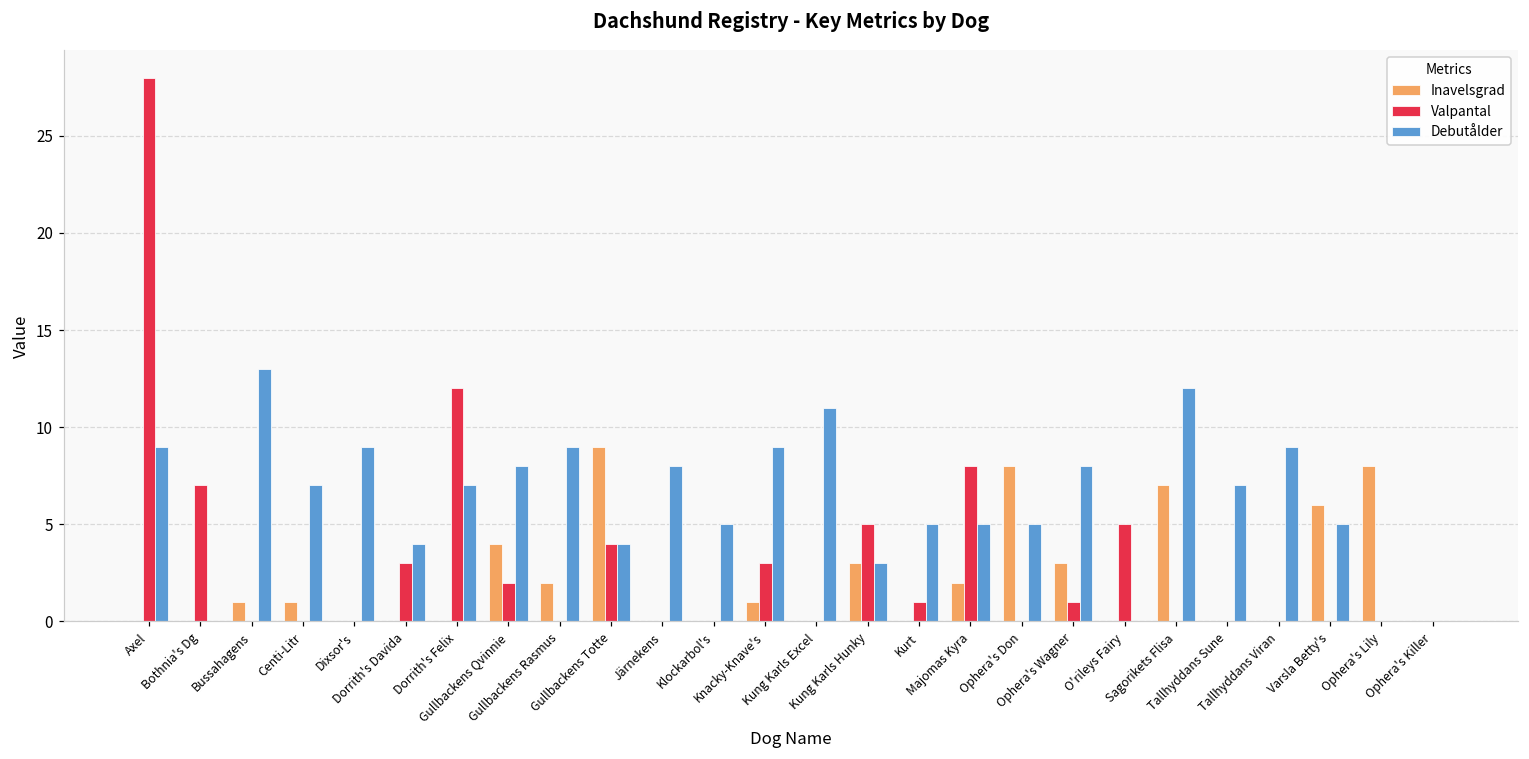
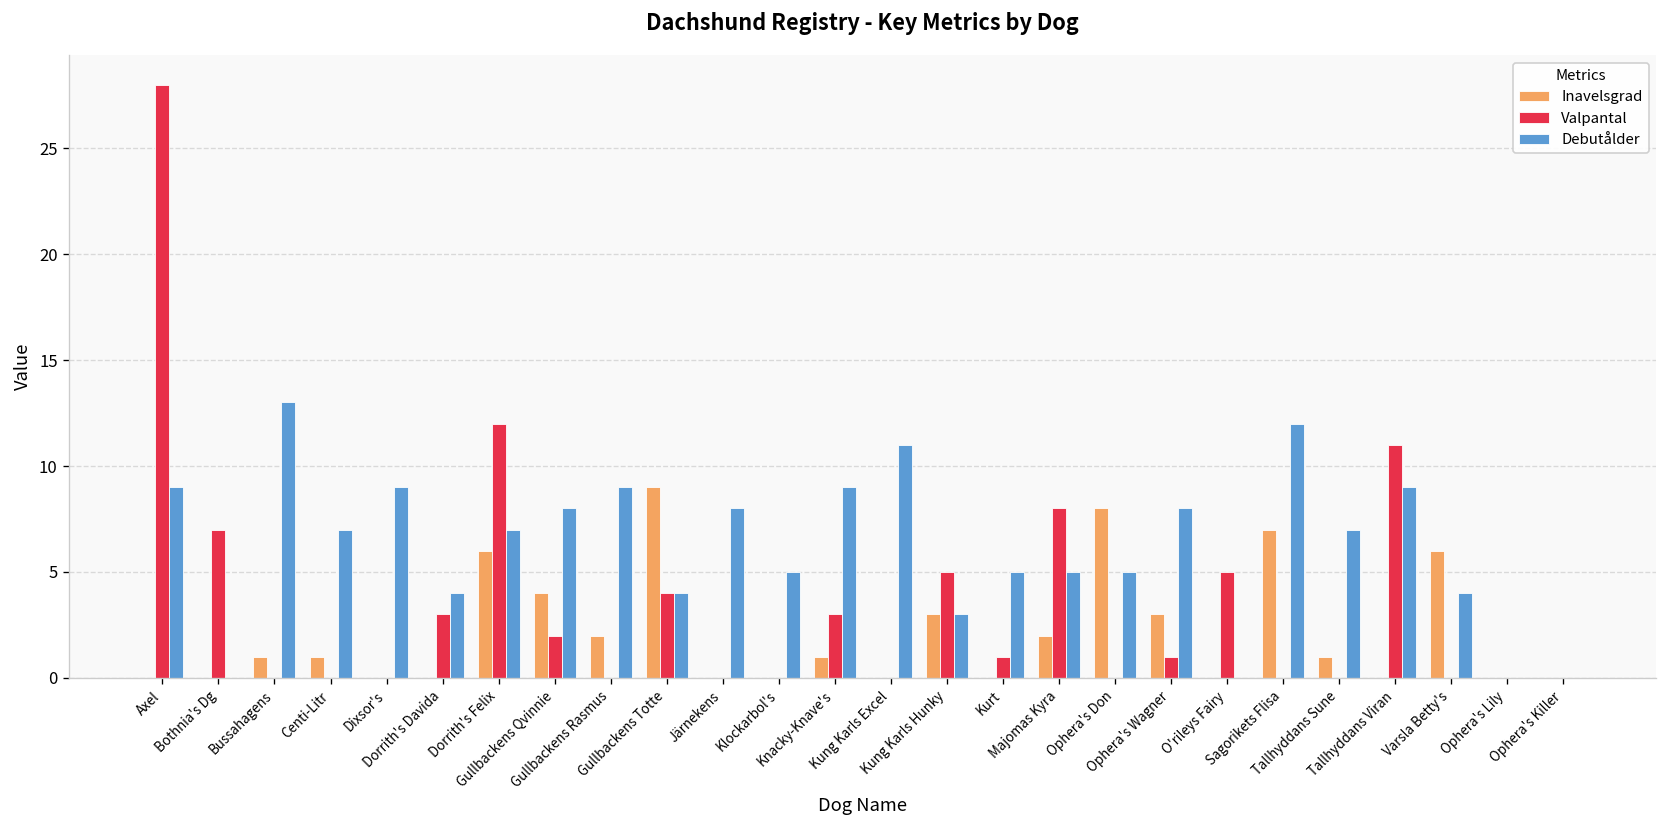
  {
    "Inavelsgrad": {
      "Axel": 0,
      "Bothnia's Dg": 0,
      "Bussahagens": 1,
      "Centi-Litr": 1,
      "Dixsor's": 0,
      "Dorrith's Davida": 0,
-     "Dorrith's Felix": 0,
+     "Dorrith's Felix": 6,
      "Gullbackens Qvinnie": 4,
      "Gullbackens Rasmus": 2,
      "Gullbackens Totte": 9,
      "Järnekens": 0,
      "Klockarbol's": 0,
      "Knacky-Knave's": 1,
      "Kung Karls Excel": 0,
      "Kung Karls Hunky": 3,
      "Kurt": 0,
      "Majomas Kyra": 2,
      "Ophera's Don": 8,
      "Ophera's Wagner": 3,
      "O'rileys Fairy": 0,
      "Sagorikets Flisa": 7,
-     "Tallhyddans Sune": 0,
+     "Tallhyddans Sune": 1,
      "Tallhyddans Viran": 0,
      "Varsla Betty's": 6,
-     "Ophera's Lily": 8,
+     "Ophera's Lily": 0,
      "Ophera's Killer": 0
    },
    "Valpantal": {
      "Axel": 28,
      "Bothnia's Dg": 7,
      "Bussahagens": 0,
      "Centi-Litr": 0,
      "Dixsor's": 0,
      "Dorrith's Davida": 3,
      "Dorrith's Felix": 12,
      "Gullbackens Qvinnie": 2,
      "Gullbackens Rasmus": 0,
      "Gullbackens Totte": 4,
      "Järnekens": 0,
      "Klockarbol's": 0,
      "Knacky-Knave's": 3,
      "Kung Karls Excel": 0,
      "Kung Karls Hunky": 5,
      "Kurt": 1,
      "Majomas Kyra": 8,
      "Ophera's Don": 0,
      "Ophera's Wagner": 1,
      "O'rileys Fairy": 5,
      "Sagorikets Flisa": 0,
      "Tallhyddans Sune": 0,
-     "Tallhyddans Viran": 0,
+     "Tallhyddans Viran": 11,
      "Varsla Betty's": 0,
      "Ophera's Lily": 0,
      "Ophera's Killer": 0
    },
    "Debutålder": {
      "Axel": 9,
      "Bothnia's Dg": 0,
      "Bussahagens": 13,
      "Centi-Litr": 7,
      "Dixsor's": 9,
      "Dorrith's Davida": 4,
      "Dorrith's Felix": 7,
      "Gullbackens Qvinnie": 8,
      "Gullbackens Rasmus": 9,
      "Gullbackens Totte": 4,
      "Järnekens": 8,
      "Klockarbol's": 5,
      "Knacky-Knave's": 9,
      "Kung Karls Excel": 11,
      "Kung Karls Hunky": 3,
      "Kurt": 5,
      "Majomas Kyra": 5,
      "Ophera's Don": 5,
      "Ophera's Wagner": 8,
      "O'rileys Fairy": 0,
      "Sagorikets Flisa": 12,
      "Tallhyddans Sune": 7,
      "Tallhyddans Viran": 9,
-     "Varsla Betty's": 5,
+     "Varsla Betty's": 4,
      "Ophera's Lily": 0,
      "Ophera's Killer": 0
    }
  }
